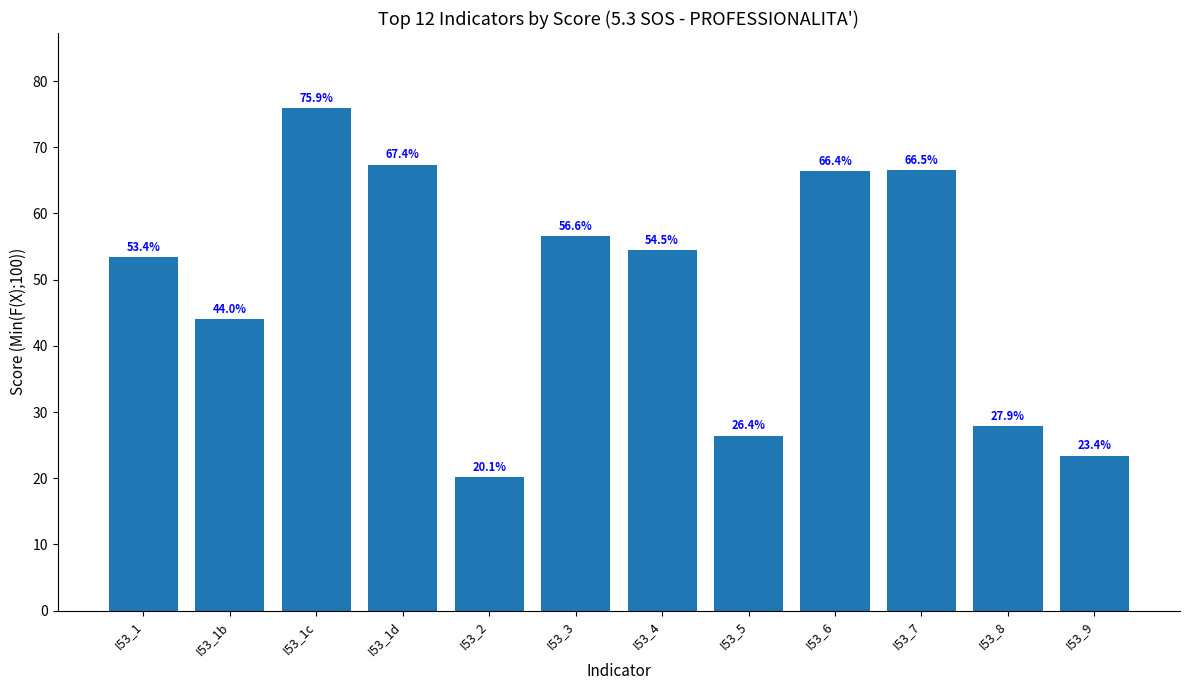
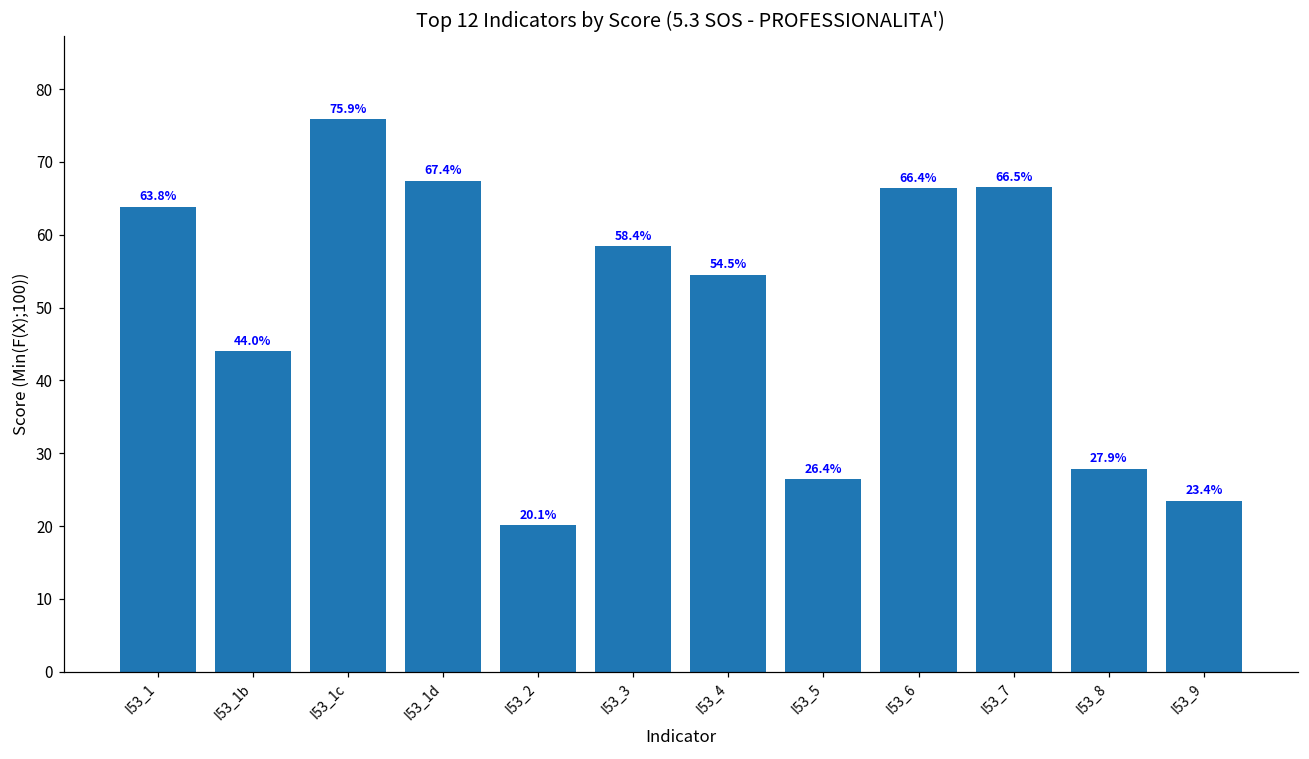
  {
-   "I53_1": "53.4%",
+   "I53_1": "63.8%",
    "I53_1b": "44.0%",
    "I53_1c": "75.9%",
    "I53_1d": "67.4%",
    "I53_2": "20.1%",
-   "I53_3": "56.6%",
+   "I53_3": "58.4%",
    "I53_4": "54.5%",
    "I53_5": "26.4%",
    "I53_6": "66.4%",
    "I53_7": "66.5%",
    "I53_8": "27.9%",
    "I53_9": "23.4%"
  }
